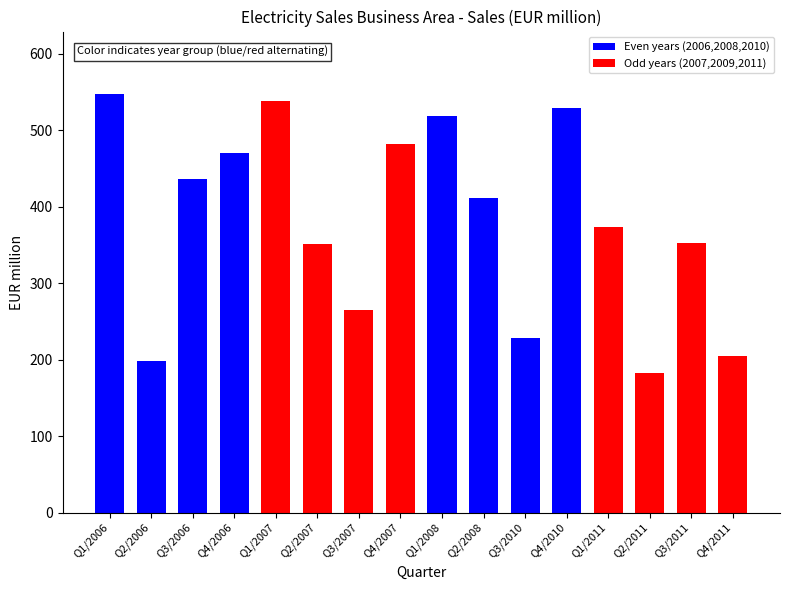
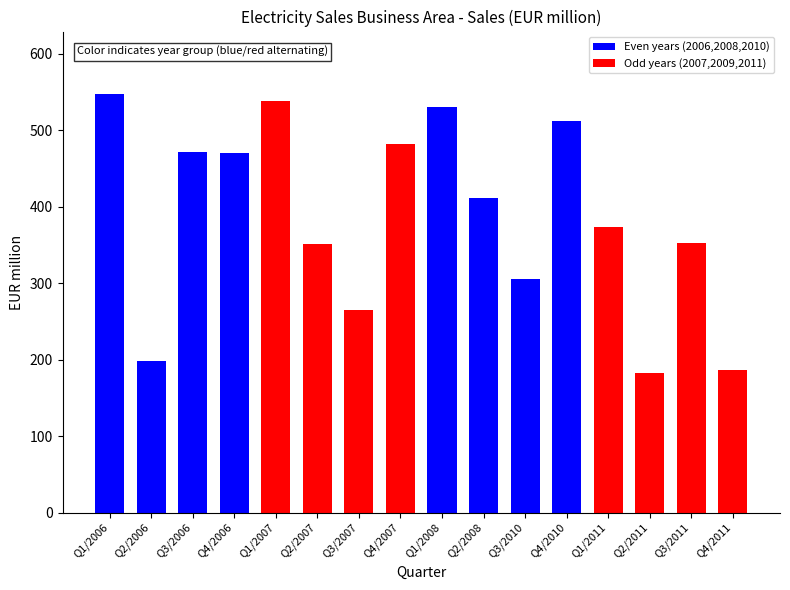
  {
    "Q1/2006": 550,
    "Q2/2006": 200,
-   "Q3/2006": 440,
+   "Q3/2006": 470,
    "Q4/2006": 470,
    "Q1/2007": 540,
    "Q2/2007": 350,
    "Q3/2007": 270,
    "Q4/2007": 480,
-   "Q1/2008": 520,
+   "Q1/2008": 530,
    "Q2/2008": 410,
-   "Q3/2010": 230,
-   "Q4/2010": 530,
+   "Q3/2010": 310,
+   "Q4/2010": 510,
    "Q1/2011": 370,
    "Q2/2011": 180,
    "Q3/2011": 350,
-   "Q4/2011": 210
+   "Q4/2011": 190
  }
